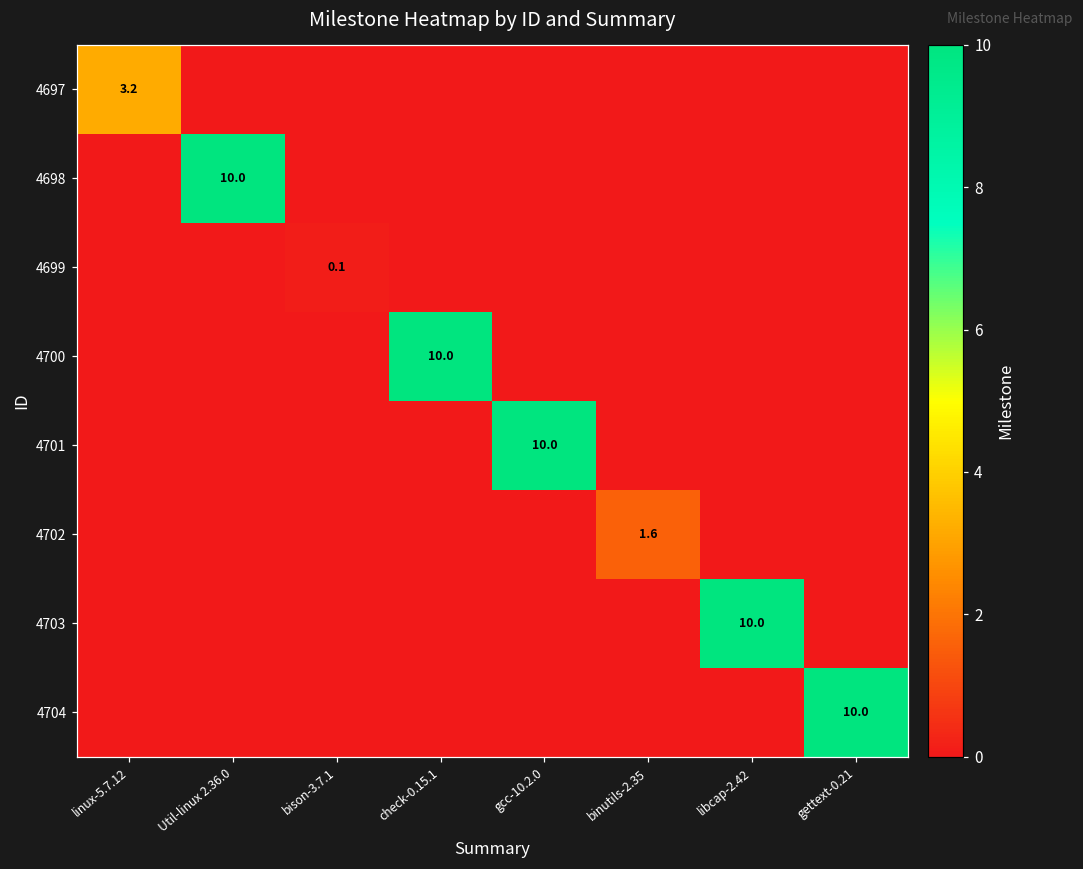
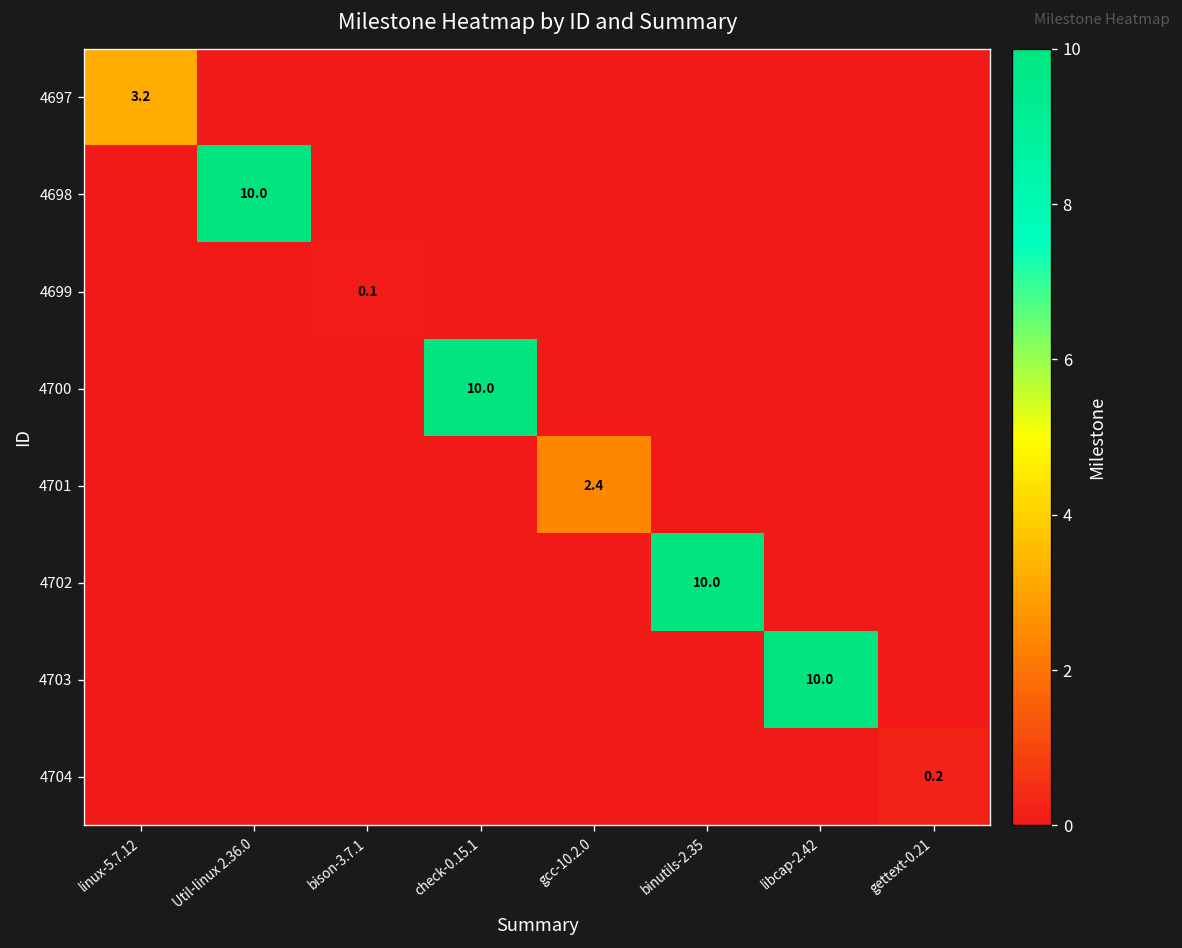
  {
    "4697": {
      "linux-5.7.12": 3.2
    },
    "4698": {
      "Util-linux 2.36.0": 10.0
    },
    "4699": {
      "bison-3.7.1": 0.1
    },
    "4700": {
      "check-0.15.1": 10.0
    },
    "4701": {
-     "gcc-10.2.0": 10.0
+     "gcc-10.2.0": 2.4
    },
    "4702": {
-     "binutils-2.35": 1.6
+     "binutils-2.35": 10.0
    },
    "4703": {
      "libcap-2.42": 10.0
    },
    "4704": {
-     "gettext-0.21": 10.0
+     "gettext-0.21": 0.2
    }
  }
